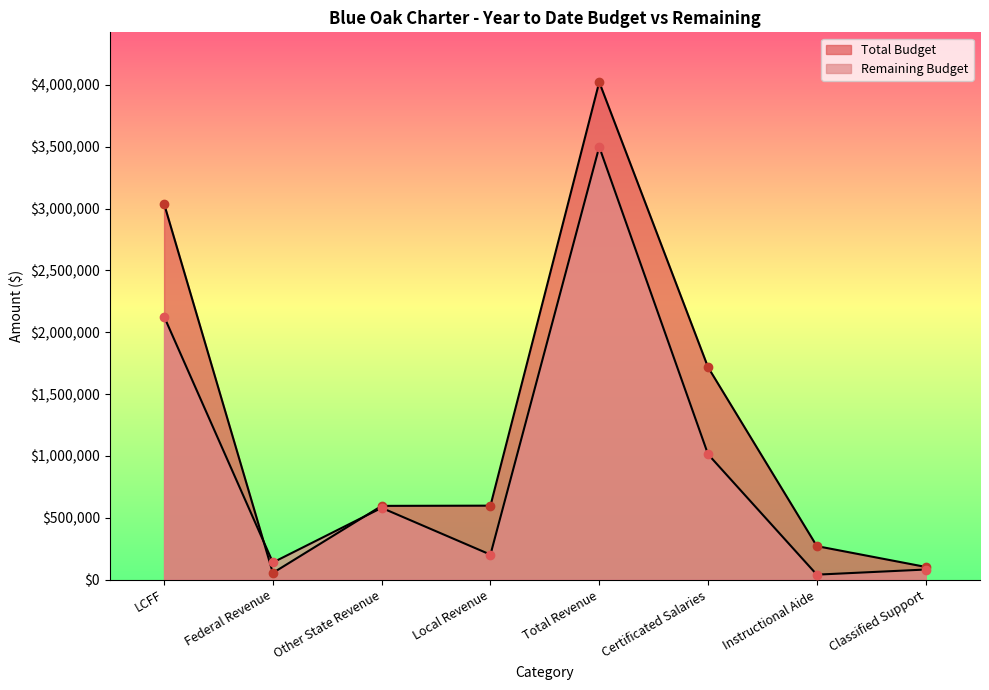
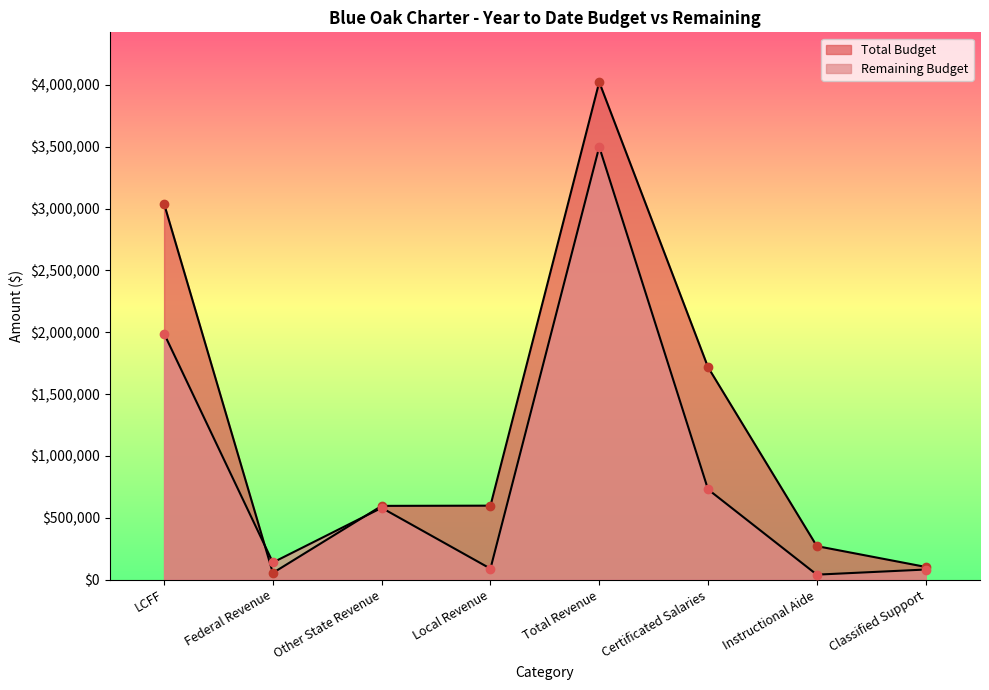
  {
    "Total Budget": {
      "LCFF": "$3,040,000",
      "Federal Revenue": "$50,000",
      "Local Revenue": "$600,000",
      "Total Revenue": "$4,020,000",
      "Certificated Salaries": "$1,720,000",
      "Instructional Aide": "$270,000",
      "Classified Support": "$100,000"
    },
    "Remaining Budget": {
-     "LCFF": "$2,130,000",
+     "LCFF": "$1,990,000",
      "Federal Revenue": "$140,000",
-     "Local Revenue": "$200,000",
+     "Local Revenue": "$90,000",
      "Total Revenue": "$3,500,000",
-     "Certificated Salaries": "$1,010,000",
+     "Certificated Salaries": "$730,000",
      "Instructional Aide": "$40,000",
      "Classified Support": "$80,000"
    }
  }
